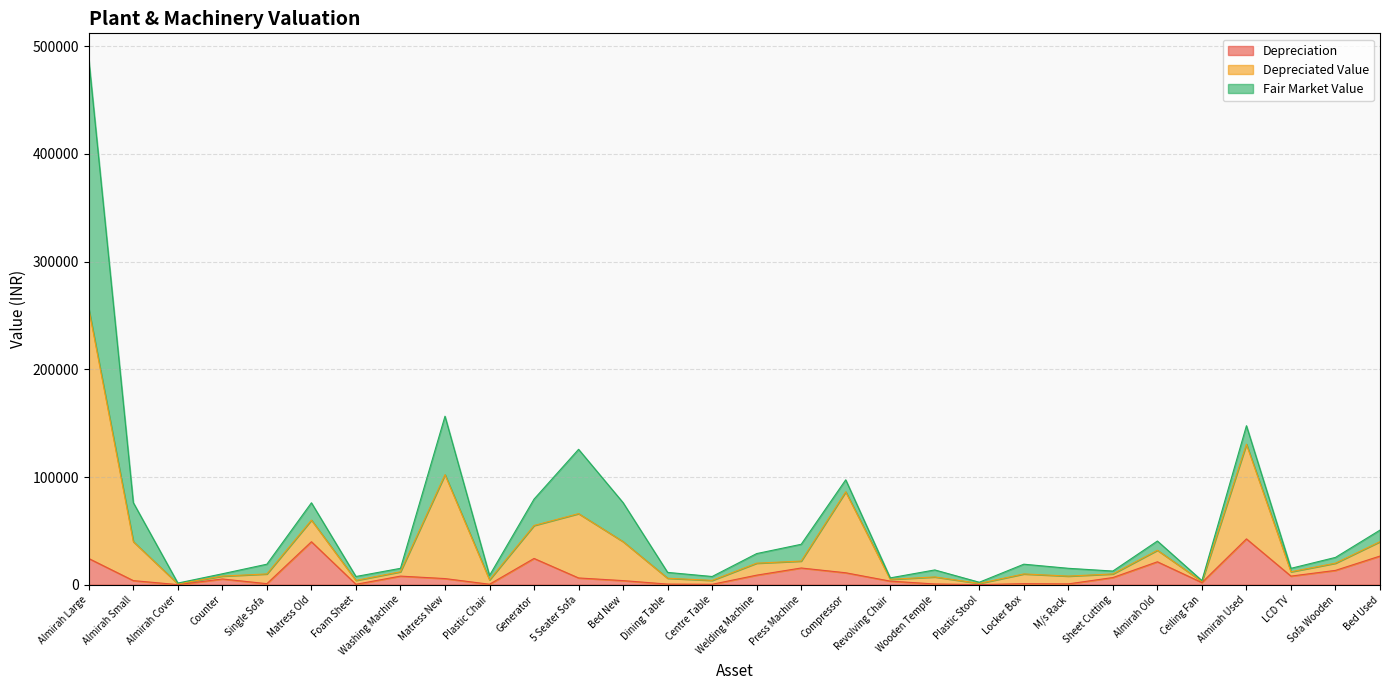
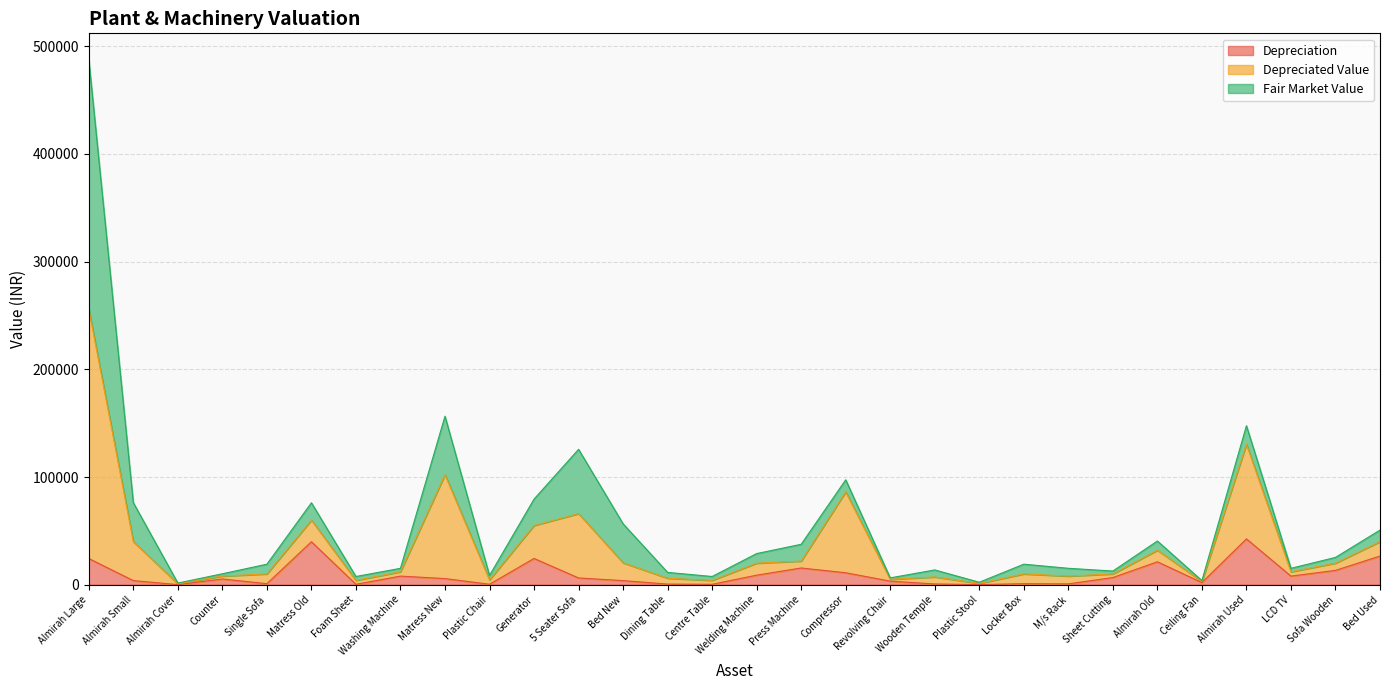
  {
    "Depreciation": {
      "Almirah Large": 24000,
      "Almirah Small": 4000,
      "Counter": 5000,
      "Single Sofa": 1000,
      "Matress Old": 40000,
      "Foam Sheet": 0,
      "Washing Machine": 8000,
      "Matress New": 6000,
      "Plastic Chair": 0,
      "Generator": 24000,
      "5 Seater Sofa": 6000,
      "Bed New": 4000,
      "Dining Table": 1000,
      "Centre Table": 0,
      "Welding Machine": 9000,
      "Press Machine": 16000,
      "Compressor": 11000,
      "Wooden Temple": 1000,
      "Locker Box": 1000,
      "M/s Rack": 1000,
      "Sheet Cutting": 7000,
      "Almirah Old": 21000,
      "Almirah Used": 43000,
      "LCD TV": 8000,
      "Sofa Wooden": 13000,
      "Bed Used": 27000
    },
    "Depreciated Value": {
      "Almirah Large": 232000,
      "Almirah Small": 36000,
      "Single Sofa": 9000,
      "Matress Old": 20000,
      "Foam Sheet": 4000,
      "Washing Machine": 4000,
      "Matress New": 96000,
      "Plastic Chair": 4000,
      "Generator": 31000,
      "5 Seater Sofa": 60000,
-     "Bed New": 36000,
+     "Bed New": 17000,
      "Dining Table": 5000,
      "Centre Table": 4000,
      "Welding Machine": 11000,
      "Press Machine": 6000,
      "Compressor": 75000,
      "Wooden Temple": 7000,
      "Locker Box": 9000,
      "M/s Rack": 7000,
      "Sheet Cutting": 3000,
      "Almirah Old": 11000,
      "Almirah Used": 88000,
      "LCD TV": 4000,
      "Sofa Wooden": 7000,
      "Bed Used": 13000
    },
    "Fair Market Value": {
      "Almirah Large": 232000,
      "Almirah Small": 36000,
      "Single Sofa": 9000,
      "Matress Old": 16000,
      "Foam Sheet": 4000,
      "Washing Machine": 3000,
      "Matress New": 54000,
      "Plastic Chair": 4000,
      "Generator": 24000,
      "5 Seater Sofa": 60000,
      "Bed New": 36000,
      "Dining Table": 5000,
      "Centre Table": 4000,
      "Welding Machine": 9000,
      "Press Machine": 16000,
      "Compressor": 11000,
      "Wooden Temple": 7000,
      "Locker Box": 9000,
      "M/s Rack": 7000,
      "Sheet Cutting": 3000,
      "Almirah Old": 9000,
      "Almirah Used": 17000,
      "LCD TV": 3000,
      "Sofa Wooden": 5000,
      "Bed Used": 11000
    }
  }
